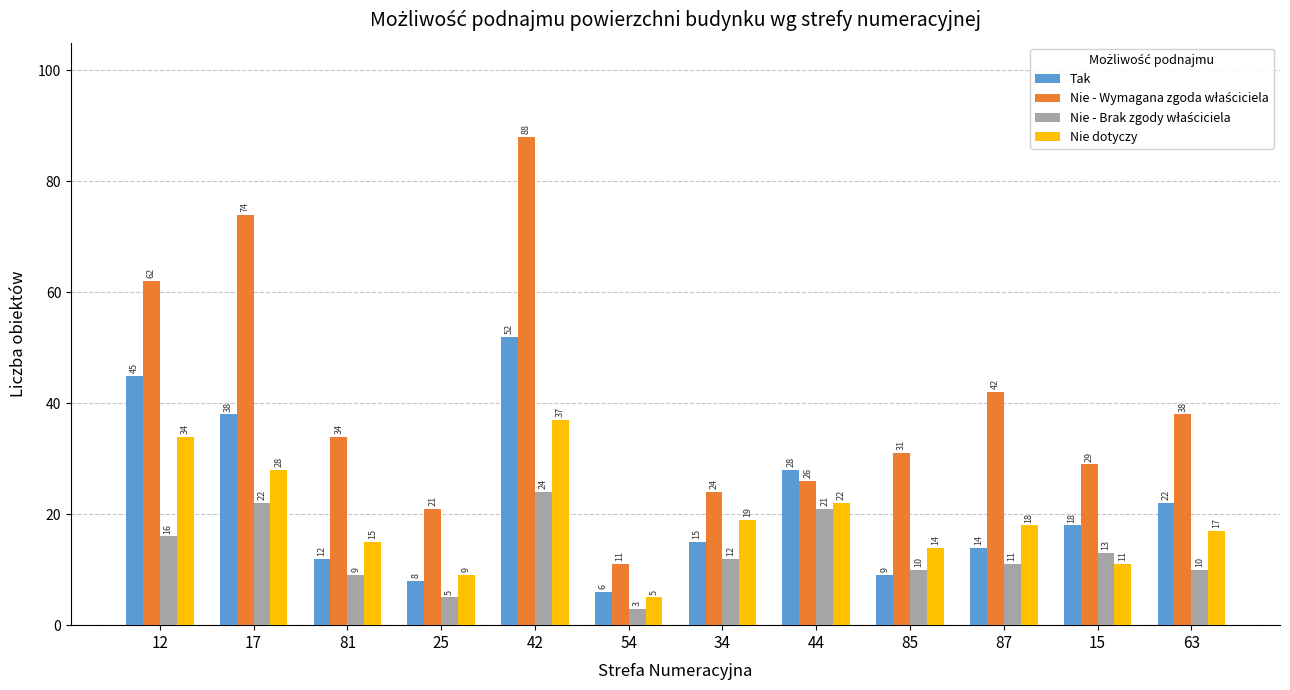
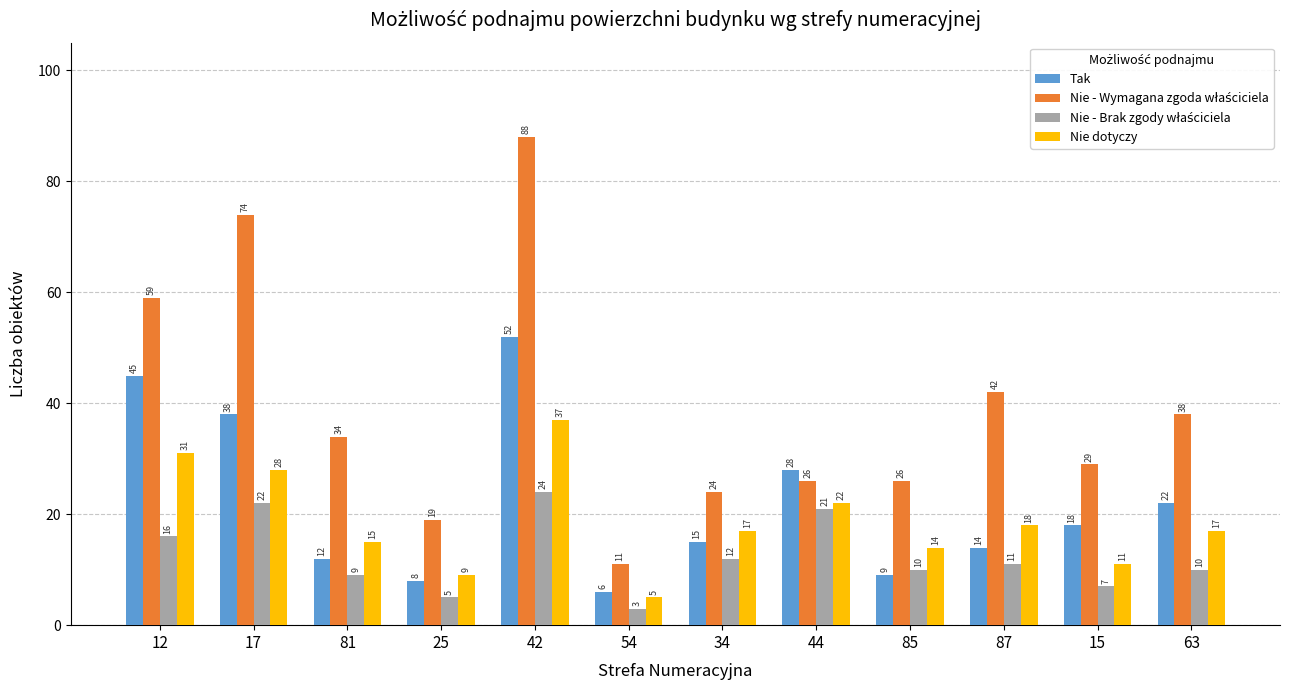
  {
    "Tak": {
      "12": 45,
      "17": 38,
      "81": 12,
      "25": 8,
      "42": 52,
      "54": 6,
      "34": 15,
      "44": 28,
      "85": 9,
      "87": 14,
      "15": 18,
      "63": 22
    },
    "Nie - Wymagana zgoda właściciela": {
-     "12": 62,
+     "12": 59,
      "17": 74,
      "81": 34,
-     "25": 21,
+     "25": 19,
      "42": 88,
      "54": 11,
      "34": 24,
      "44": 26,
-     "85": 31,
+     "85": 26,
      "87": 42,
      "15": 29,
      "63": 38
    },
    "Nie - Brak zgody właściciela": {
      "12": 16,
      "17": 22,
      "81": 9,
      "25": 5,
      "42": 24,
      "54": 3,
      "34": 12,
      "44": 21,
      "85": 10,
      "87": 11,
-     "15": 13,
+     "15": 7,
      "63": 10
    },
    "Nie dotyczy": {
-     "12": 34,
+     "12": 31,
      "17": 28,
      "81": 15,
      "25": 9,
      "42": 37,
      "54": 5,
-     "34": 19,
+     "34": 17,
      "44": 22,
      "85": 14,
      "87": 18,
      "15": 11,
      "63": 17
    }
  }
